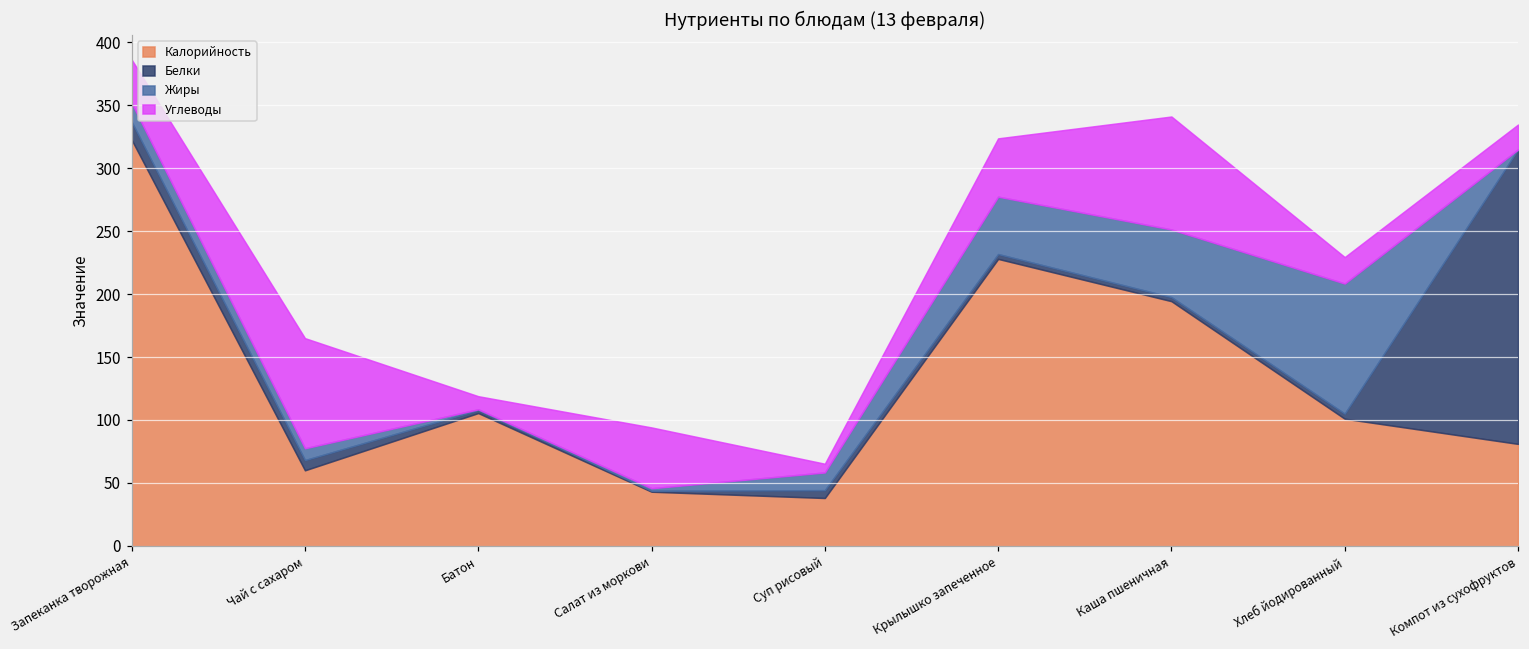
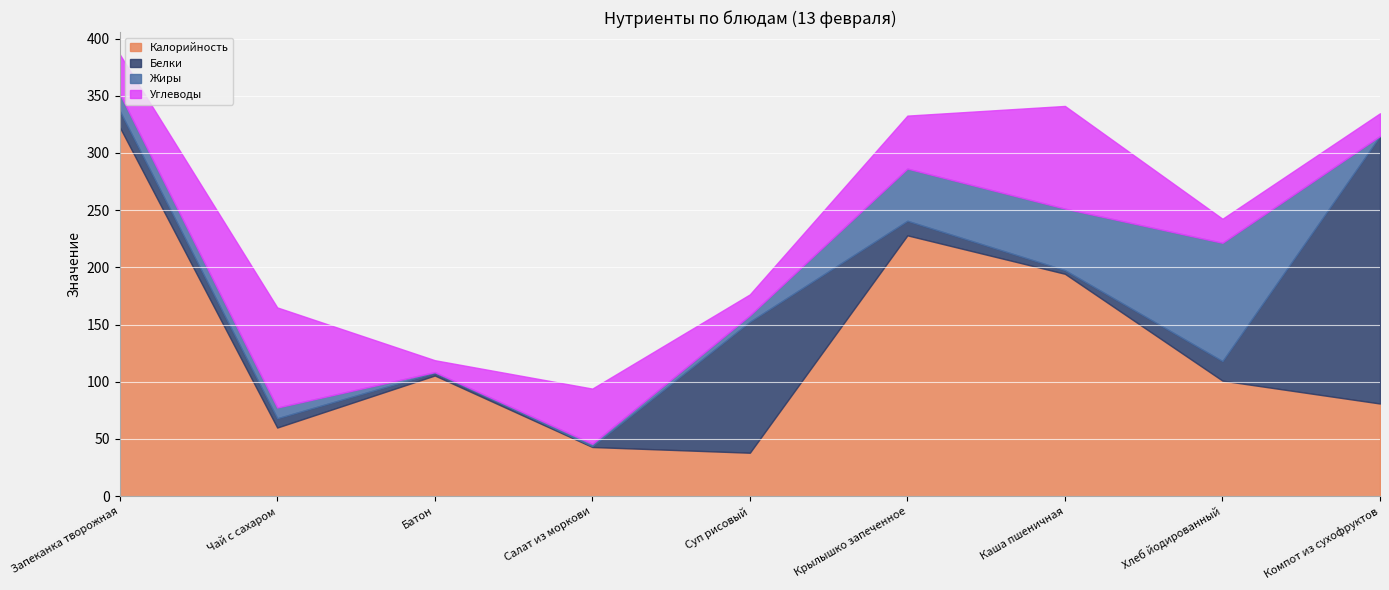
  {
    "Калорийность": {
      "Запеканка творожная": 323,
      "Чай с сахаром": 60,
      "Батон": 106,
      "Суп рисовый": 38,
      "Крылышко запеченное": 228,
      "Каша пшеничная": 194,
      "Хлеб йодированный": 101,
      "Компот из сухофруктов": 81
    },
    "Белки": {
      "Запеканка творожная": 14,
      "Чай с сахаром": 8,
-     "Суп рисовый": 6,
-     "Крылышко запеченное": 4,
+     "Суп рисовый": 115,
+     "Крылышко запеченное": 13,
      "Каша пшеничная": 3,
-     "Хлеб йодированный": 4
+     "Хлеб йодированный": 17
    },
    "Жиры": {
      "Запеканка творожная": 15,
      "Чай с сахаром": 9,
-     "Суп рисовый": 14,
+     "Суп рисовый": 6,
      "Крылышко запеченное": 46,
      "Каша пшеничная": 54,
      "Хлеб йодированный": 103
    },
    "Углеводы": {
      "Запеканка творожная": 35,
      "Чай с сахаром": 88,
      "Батон": 10,
      "Салат из моркови": 48,
-     "Суп рисовый": 7,
+     "Суп рисовый": 18,
      "Крылышко запеченное": 46,
      "Каша пшеничная": 90,
      "Хлеб йодированный": 21,
      "Компот из сухофруктов": 20
    }
  }
